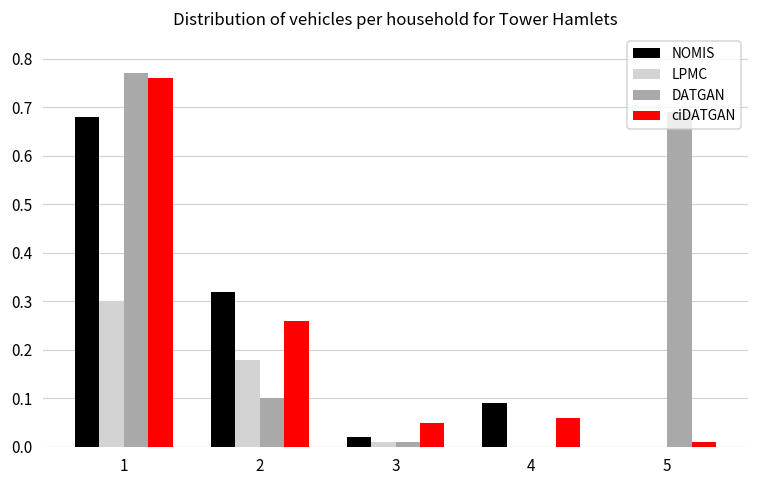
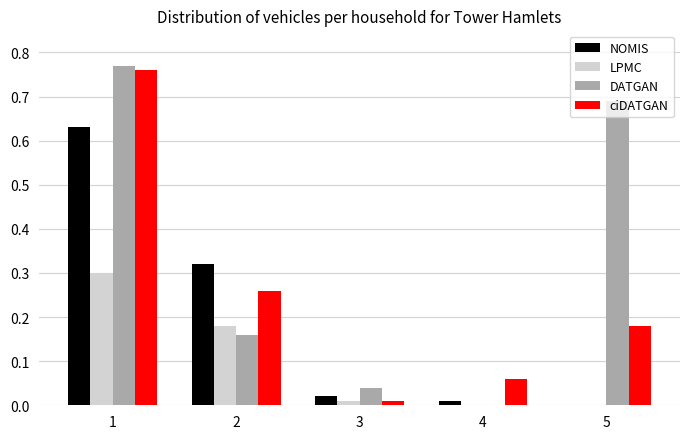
  {
    "NOMIS": {
-     "1": 0.68,
+     "1": 0.63,
      "2": 0.32,
      "3": 0.02,
-     "4": 0.09,
+     "4": 0.01,
      "5": 0.00
    },
    "LPMC": {
      "1": 0.30,
      "2": 0.18,
      "3": 0.01,
      "4": 0.00,
      "5": 0.00
    },
    "DATGAN": {
      "1": 0.77,
-     "2": 0.10,
-     "3": 0.01,
+     "2": 0.16,
+     "3": 0.04,
      "4": 0.00
    },
    "ciDATGAN": {
      "1": 0.76,
      "2": 0.26,
-     "3": 0.05,
+     "3": 0.01,
      "4": 0.06,
-     "5": 0.01
+     "5": 0.18
    }
  }
